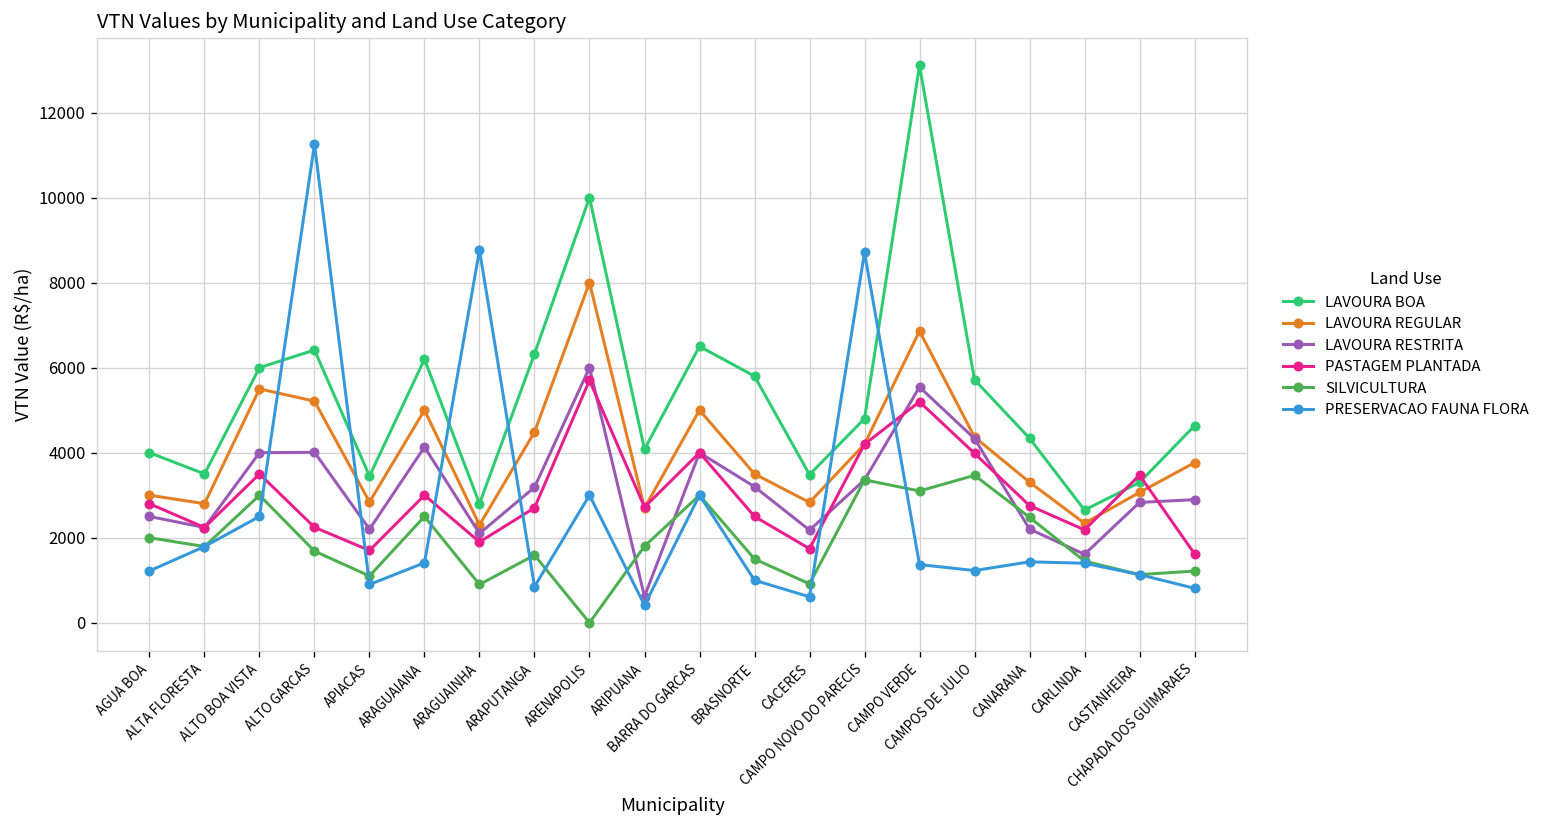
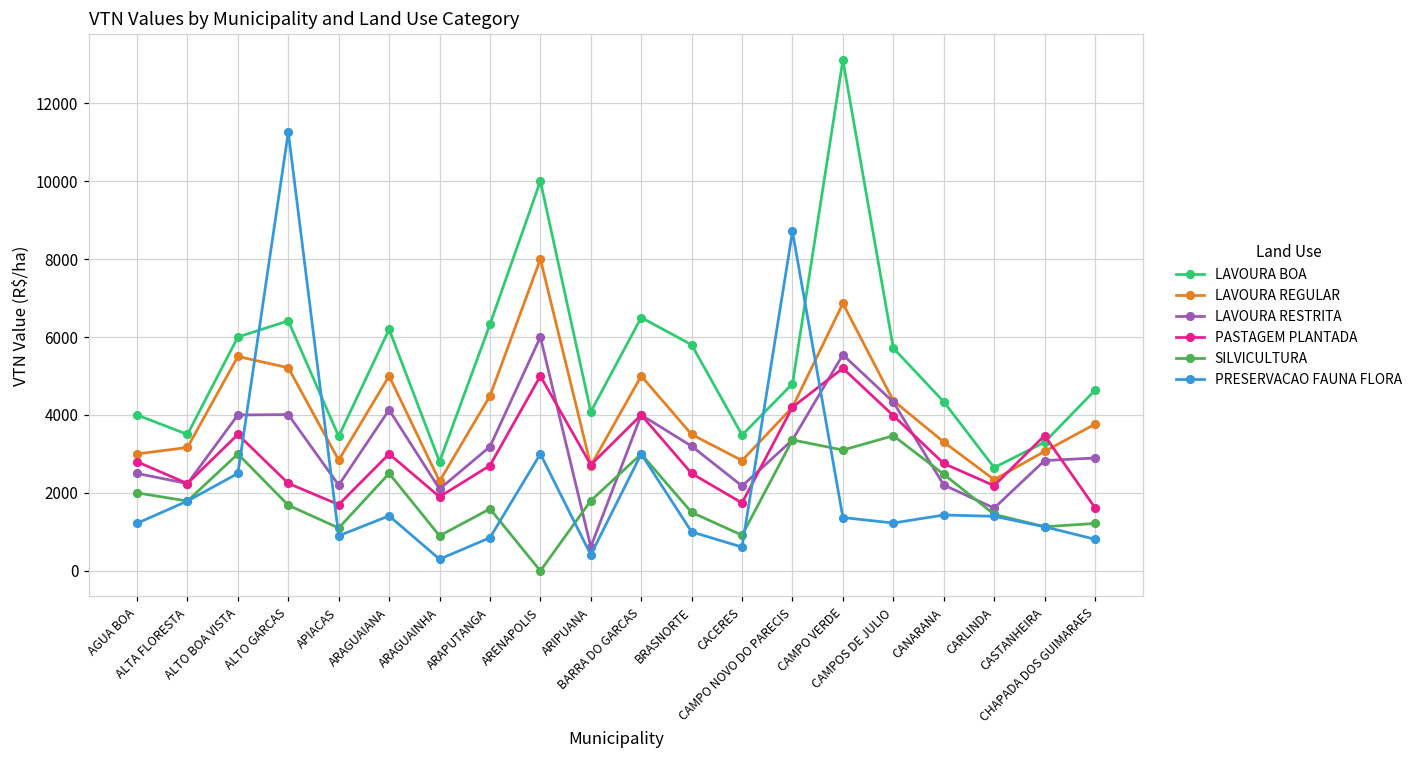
  {
    "LAVOURA REGULAR": {
      "AGUA BOA": 3000,
-     "ALTA FLORESTA": 2800,
+     "ALTA FLORESTA": 3200,
      "ALTO BOA VISTA": 5500,
      "ALTO GARCAS": 5200,
      "APIACAS": 2800,
      "ARAGUAIANA": 5000,
      "ARAGUAINHA": 2300,
      "ARAPUTANGA": 4500,
      "ARENAPOLIS": 8000,
      "BARRA DO GARCAS": 5000,
      "BRASNORTE": 3500,
      "CACERES": 2800,
      "CAMPO VERDE": 6900,
      "CANARANA": 3300,
      "CARLINDA": 2300,
      "CASTANHEIRA": 3100,
      "CHAPADA DOS GUIMARAES": 3800
    },
    "LAVOURA RESTRITA": {
      "AGUA BOA": 2500,
      "ALTO BOA VISTA": 4000,
      "ALTO GARCAS": 4000,
      "APIACAS": 2200,
      "ARAGUAIANA": 4100,
      "ARAGUAINHA": 2100,
      "ARAPUTANGA": 3200,
      "ARENAPOLIS": 6000,
      "ARIPUANA": 600,
      "BRASNORTE": 3200,
      "CACERES": 2200,
      "CAMPO VERDE": 5500,
      "CANARANA": 2200,
      "CARLINDA": 1600,
      "CASTANHEIRA": 2800,
      "CHAPADA DOS GUIMARAES": 2900
    },
    "PASTAGEM PLANTADA": {
      "AGUA BOA": 2800,
      "ALTO BOA VISTA": 3500,
      "ALTO GARCAS": 2200,
      "APIACAS": 1700,
      "ARAGUAIANA": 3000,
      "ARAGUAINHA": 1900,
      "ARAPUTANGA": 2700,
-     "ARENAPOLIS": 5700,
+     "ARENAPOLIS": 5000,
      "BRASNORTE": 2500,
      "CACERES": 1700,
      "CAMPO VERDE": 5200,
      "CAMPOS DE JULIO": 4000,
      "CANARANA": 2800,
      "CARLINDA": 2200,
      "CASTANHEIRA": 3500,
      "CHAPADA DOS GUIMARAES": 1600
    },
    "PRESERVACAO FAUNA FLORA": {
      "AGUA BOA": 1200,
      "ALTO BOA VISTA": 2500,
      "ALTO GARCAS": 11300,
      "APIACAS": 900,
      "ARAGUAIANA": 1400,
-     "ARAGUAINHA": 8800,
+     "ARAGUAINHA": 300,
      "ARAPUTANGA": 900,
      "ARENAPOLIS": 3000,
      "ARIPUANA": 400,
      "BRASNORTE": 1000,
      "CACERES": 600,
      "CAMPO NOVO DO PARECIS": 8700,
      "CAMPO VERDE": 1400,
      "CAMPOS DE JULIO": 1200,
      "CANARANA": 1400,
      "CHAPADA DOS GUIMARAES": 800
    }
  }
